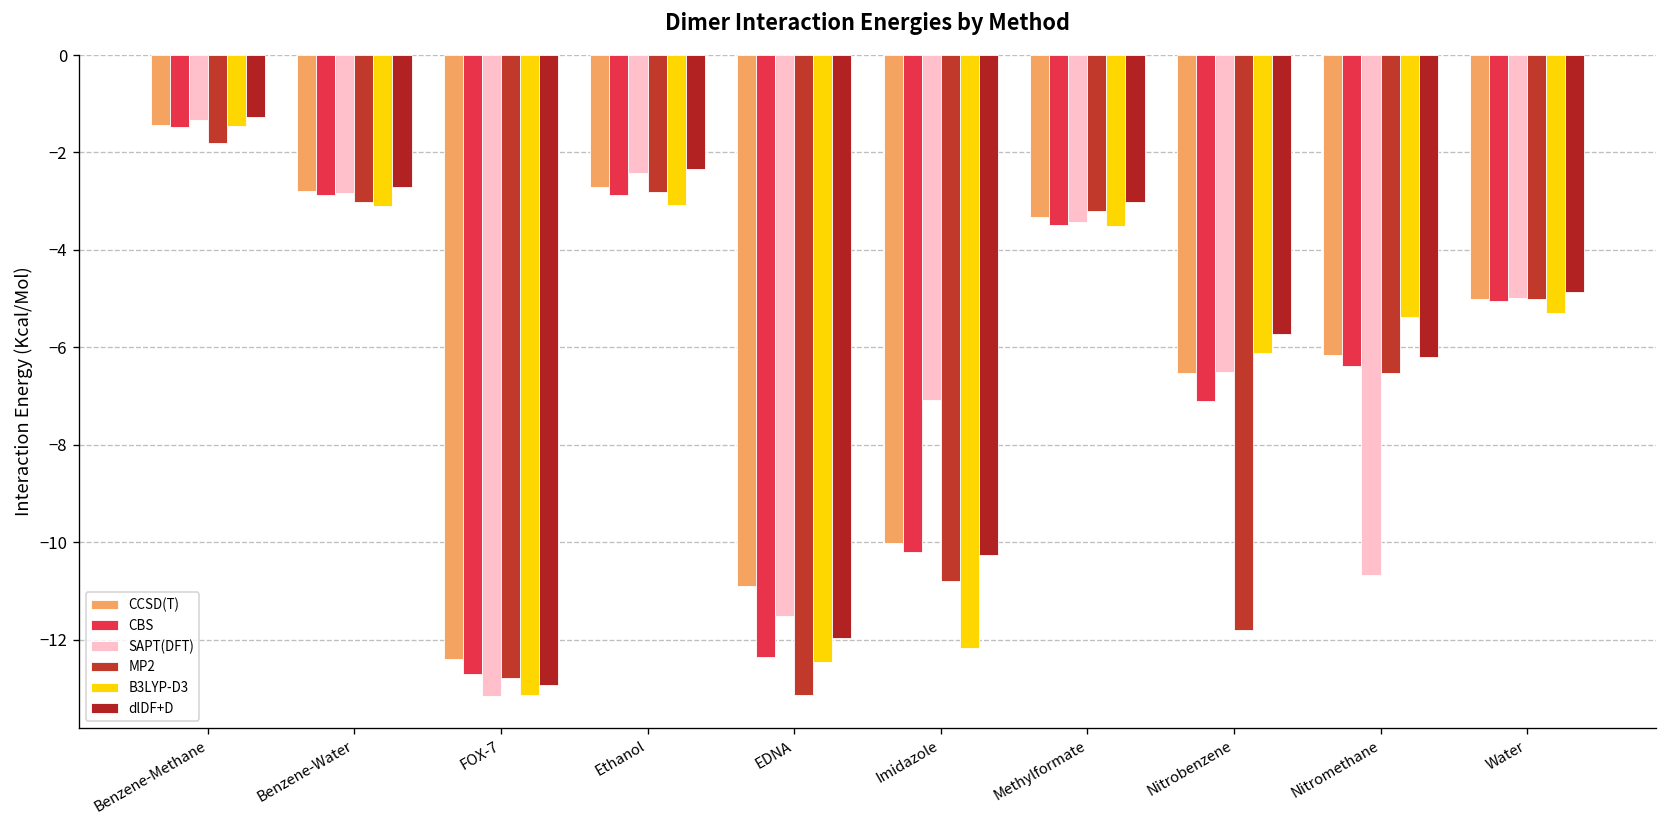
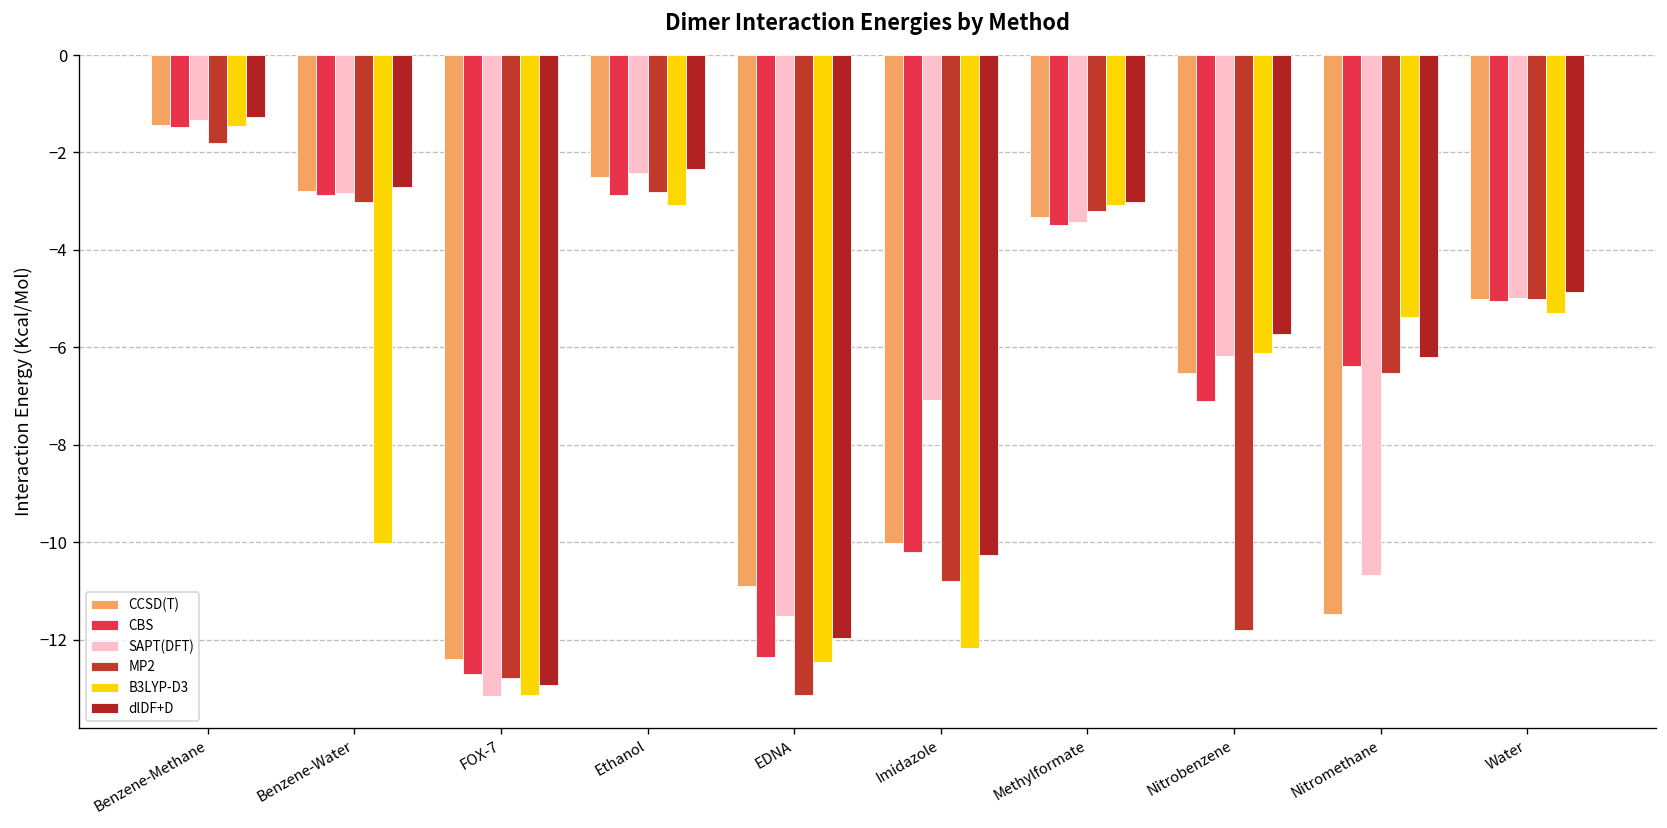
  {
    "CCSD(T)": {
      "Benzene-Methane": -1.4,
      "Benzene-Water": -2.8,
      "FOX-7": -12.4,
-     "Ethanol": -2.7,
+     "Ethanol": -2.5,
      "EDNA": -10.9,
      "Imidazole": -10.0,
      "Methylformate": -3.3,
      "Nitrobenzene": -6.5,
-     "Nitromethane": -6.2,
+     "Nitromethane": -11.5,
      "Water": -5.0
    },
    "SAPT(DFT)": {
      "Benzene-Methane": -1.3,
      "Benzene-Water": -2.8,
      "FOX-7": -13.2,
      "Ethanol": -2.4,
      "EDNA": -11.5,
      "Imidazole": -7.1,
      "Methylformate": -3.4,
-     "Nitrobenzene": -6.5,
+     "Nitrobenzene": -6.2,
      "Nitromethane": -10.7,
      "Water": -5.0
    },
    "B3LYP-D3": {
      "Benzene-Methane": -1.5,
-     "Benzene-Water": -3.1,
+     "Benzene-Water": -10.0,
      "FOX-7": -13.1,
      "Ethanol": -3.1,
      "EDNA": -12.5,
      "Imidazole": -12.2,
-     "Methylformate": -3.5,
+     "Methylformate": -3.1,
      "Nitrobenzene": -6.1,
      "Nitromethane": -5.4,
      "Water": -5.3
    }
  }
